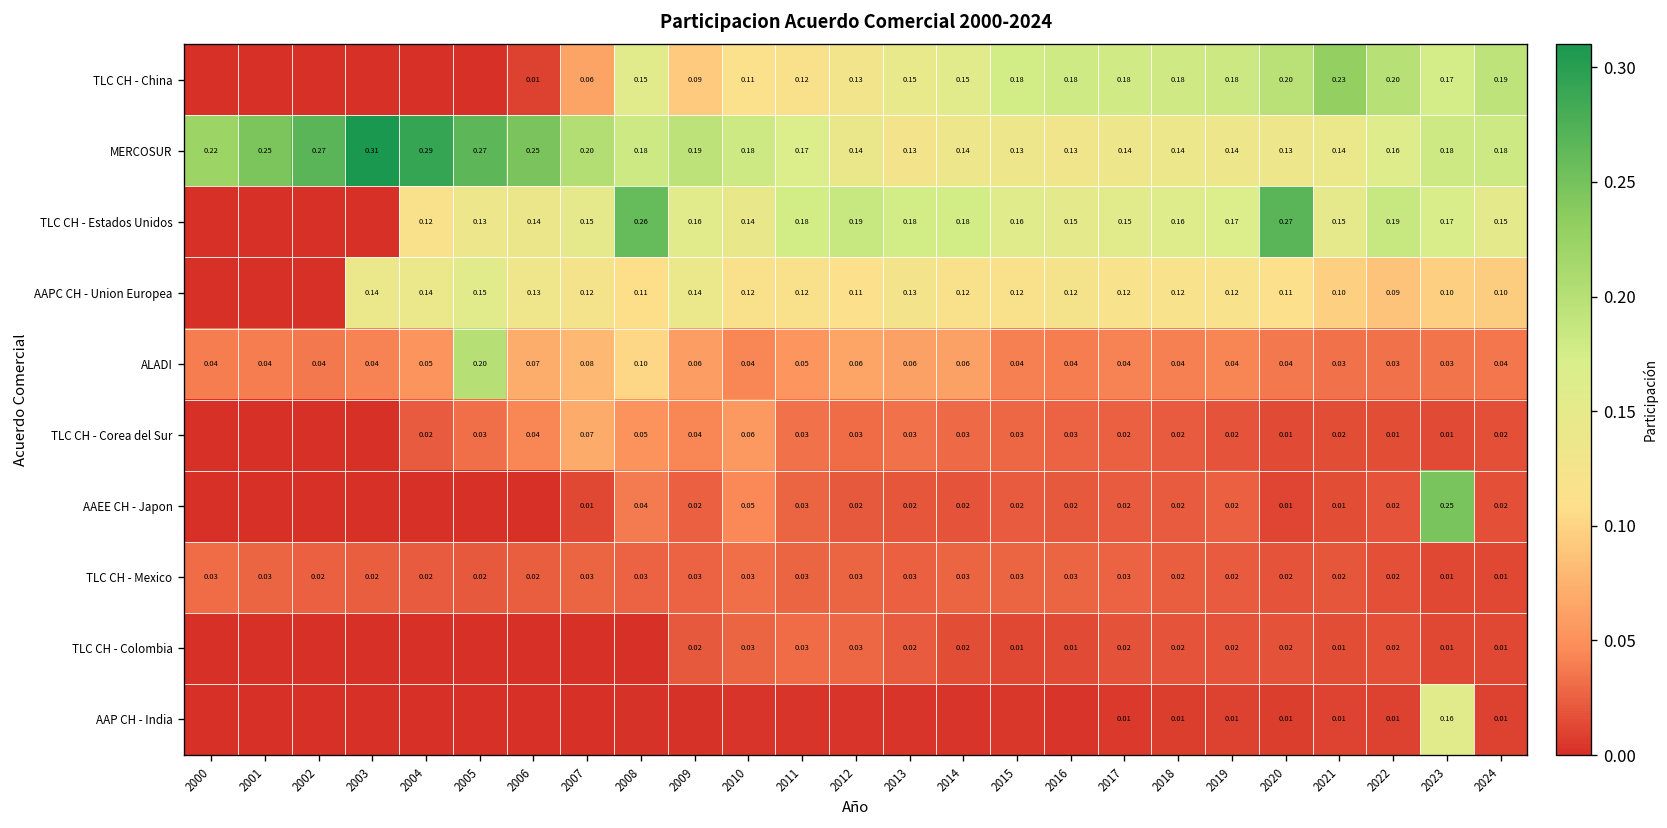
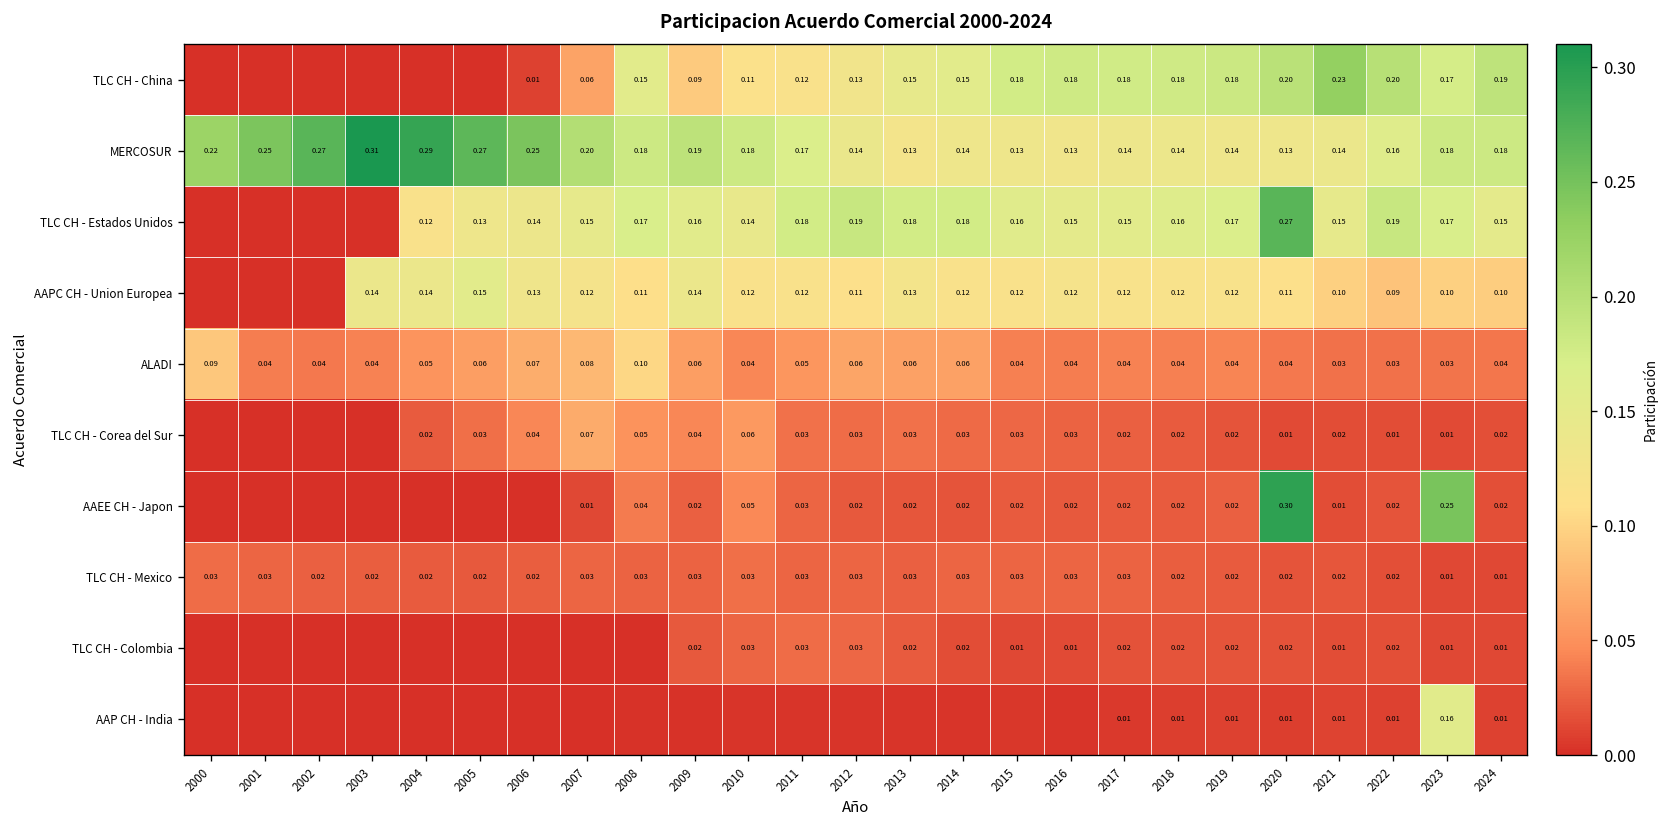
  {
    "TLC CH - China": {
      "2006": 0.01,
      "2007": 0.06,
      "2008": 0.15,
      "2009": 0.09,
      "2010": 0.11,
      "2011": 0.12,
      "2012": 0.13,
      "2013": 0.15,
      "2014": 0.15,
      "2015": 0.18,
      "2016": 0.18,
      "2017": 0.18,
      "2018": 0.18,
      "2019": 0.18,
      "2020": 0.20,
      "2021": 0.23,
      "2022": 0.20,
      "2023": 0.17,
      "2024": 0.19
    },
    "MERCOSUR": {
      "2000": 0.22,
      "2001": 0.25,
      "2002": 0.27,
      "2003": 0.31,
      "2004": 0.29,
      "2005": 0.27,
      "2006": 0.25,
      "2007": 0.20,
      "2008": 0.18,
      "2009": 0.19,
      "2010": 0.18,
      "2011": 0.17,
      "2012": 0.14,
      "2013": 0.13,
      "2014": 0.14,
      "2015": 0.13,
      "2016": 0.13,
      "2017": 0.14,
      "2018": 0.14,
      "2019": 0.14,
      "2020": 0.13,
      "2021": 0.14,
      "2022": 0.16,
      "2023": 0.18,
      "2024": 0.18
    },
    "TLC CH - Estados Unidos": {
      "2004": 0.12,
      "2005": 0.13,
      "2006": 0.14,
      "2007": 0.15,
-     "2008": 0.26,
+     "2008": 0.17,
      "2009": 0.16,
      "2010": 0.14,
      "2011": 0.18,
      "2012": 0.19,
      "2013": 0.18,
      "2014": 0.18,
      "2015": 0.16,
      "2016": 0.15,
      "2017": 0.15,
      "2018": 0.16,
      "2019": 0.17,
      "2020": 0.27,
      "2021": 0.15,
      "2022": 0.19,
      "2023": 0.17,
      "2024": 0.15
    },
    "AAPC CH - Union Europea": {
      "2003": 0.14,
      "2004": 0.14,
      "2005": 0.15,
      "2006": 0.13,
      "2007": 0.12,
      "2008": 0.11,
      "2009": 0.14,
      "2010": 0.12,
      "2011": 0.12,
      "2012": 0.11,
      "2013": 0.13,
      "2014": 0.12,
      "2015": 0.12,
      "2016": 0.12,
      "2017": 0.12,
      "2018": 0.12,
      "2019": 0.12,
      "2020": 0.11,
      "2021": 0.10,
      "2022": 0.09,
      "2023": 0.10,
      "2024": 0.10
    },
    "ALADI": {
-     "2000": 0.04,
+     "2000": 0.09,
      "2001": 0.04,
      "2002": 0.04,
      "2003": 0.04,
      "2004": 0.05,
-     "2005": 0.20,
+     "2005": 0.06,
      "2006": 0.07,
      "2007": 0.08,
      "2008": 0.10,
      "2009": 0.06,
      "2010": 0.04,
      "2011": 0.05,
      "2012": 0.06,
      "2013": 0.06,
      "2014": 0.06,
      "2015": 0.04,
      "2016": 0.04,
      "2017": 0.04,
      "2018": 0.04,
      "2019": 0.04,
      "2020": 0.04,
      "2021": 0.03,
      "2022": 0.03,
      "2023": 0.03,
      "2024": 0.04
    },
    "TLC CH - Corea del Sur": {
      "2004": 0.02,
      "2005": 0.03,
      "2006": 0.04,
      "2007": 0.07,
      "2008": 0.05,
      "2009": 0.04,
      "2010": 0.06,
      "2011": 0.03,
      "2012": 0.03,
      "2013": 0.03,
      "2014": 0.03,
      "2015": 0.03,
      "2016": 0.03,
      "2017": 0.02,
      "2018": 0.02,
      "2019": 0.02,
      "2020": 0.01,
      "2021": 0.02,
      "2022": 0.01,
      "2023": 0.01,
      "2024": 0.02
    },
    "AAEE CH - Japon": {
      "2007": 0.01,
      "2008": 0.04,
      "2009": 0.02,
      "2010": 0.05,
      "2011": 0.03,
      "2012": 0.02,
      "2013": 0.02,
      "2014": 0.02,
      "2015": 0.02,
      "2016": 0.02,
      "2017": 0.02,
      "2018": 0.02,
      "2019": 0.02,
-     "2020": 0.01,
+     "2020": 0.30,
      "2021": 0.01,
      "2022": 0.02,
      "2023": 0.25,
      "2024": 0.02
    },
    "TLC CH - Mexico": {
      "2000": 0.03,
      "2001": 0.03,
      "2002": 0.02,
      "2003": 0.02,
      "2004": 0.02,
      "2005": 0.02,
      "2006": 0.02,
      "2007": 0.03,
      "2008": 0.03,
      "2009": 0.03,
      "2010": 0.03,
      "2011": 0.03,
      "2012": 0.03,
      "2013": 0.03,
      "2014": 0.03,
      "2015": 0.03,
      "2016": 0.03,
      "2017": 0.03,
      "2018": 0.02,
      "2019": 0.02,
      "2020": 0.02,
      "2021": 0.02,
      "2022": 0.02,
      "2023": 0.01,
      "2024": 0.01
    },
    "TLC CH - Colombia": {
      "2009": 0.02,
      "2010": 0.03,
      "2011": 0.03,
      "2012": 0.03,
      "2013": 0.02,
      "2014": 0.02,
      "2015": 0.01,
      "2016": 0.01,
      "2017": 0.02,
      "2018": 0.02,
      "2019": 0.02,
      "2020": 0.02,
      "2021": 0.01,
      "2022": 0.02,
      "2023": 0.01,
      "2024": 0.01
    },
    "AAP CH - India": {
      "2017": 0.01,
      "2018": 0.01,
      "2019": 0.01,
      "2020": 0.01,
      "2021": 0.01,
      "2022": 0.01,
      "2023": 0.16,
      "2024": 0.01
    }
  }
